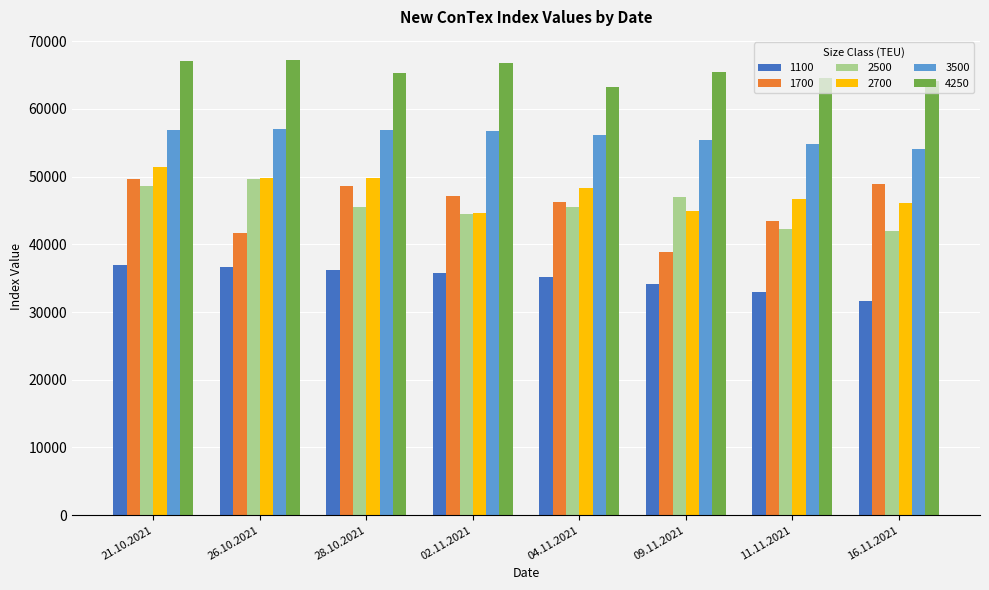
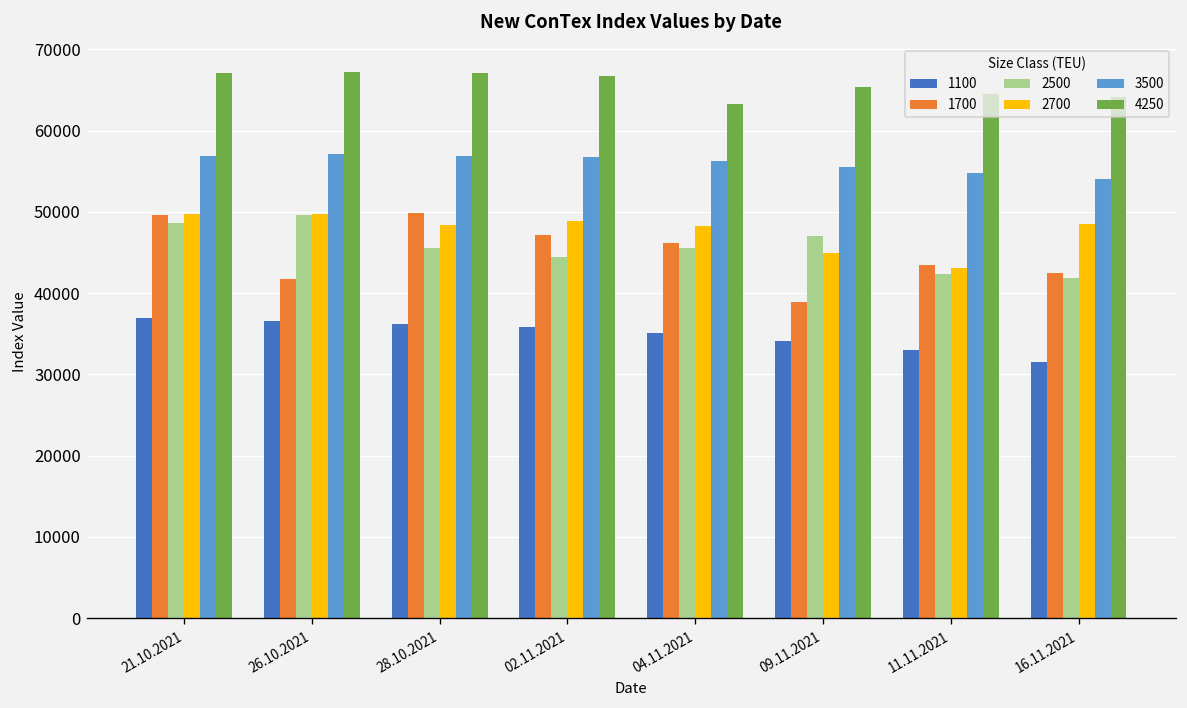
  {
    "1700": {
      "21.10.2021": 50000,
      "26.10.2021": 42000,
-     "28.10.2021": 49000,
+     "28.10.2021": 50000,
      "02.11.2021": 47000,
      "04.11.2021": 46000,
      "09.11.2021": 39000,
      "11.11.2021": 44000,
-     "16.11.2021": 49000
+     "16.11.2021": 43000
    },
    "2500": {
      "21.10.2021": 49000,
      "26.10.2021": 50000,
      "28.10.2021": 46000,
      "02.11.2021": 44000,
      "04.11.2021": 46000,
      "09.11.2021": 47000,
      "11.11.2021": 42000,
      "16.11.2021": 42000
    },
    "2700": {
-     "21.10.2021": 51000,
+     "21.10.2021": 50000,
      "26.10.2021": 50000,
-     "28.10.2021": 50000,
-     "02.11.2021": 45000,
+     "28.10.2021": 48000,
+     "02.11.2021": 49000,
      "04.11.2021": 48000,
      "09.11.2021": 45000,
-     "11.11.2021": 47000,
-     "16.11.2021": 46000
+     "11.11.2021": 43000,
+     "16.11.2021": 49000
    },
    "4250": {
      "21.10.2021": 67000,
      "26.10.2021": 67000,
-     "28.10.2021": 65000,
+     "28.10.2021": 67000,
      "02.11.2021": 67000,
      "04.11.2021": 63000,
      "09.11.2021": 65000
    }
  }
